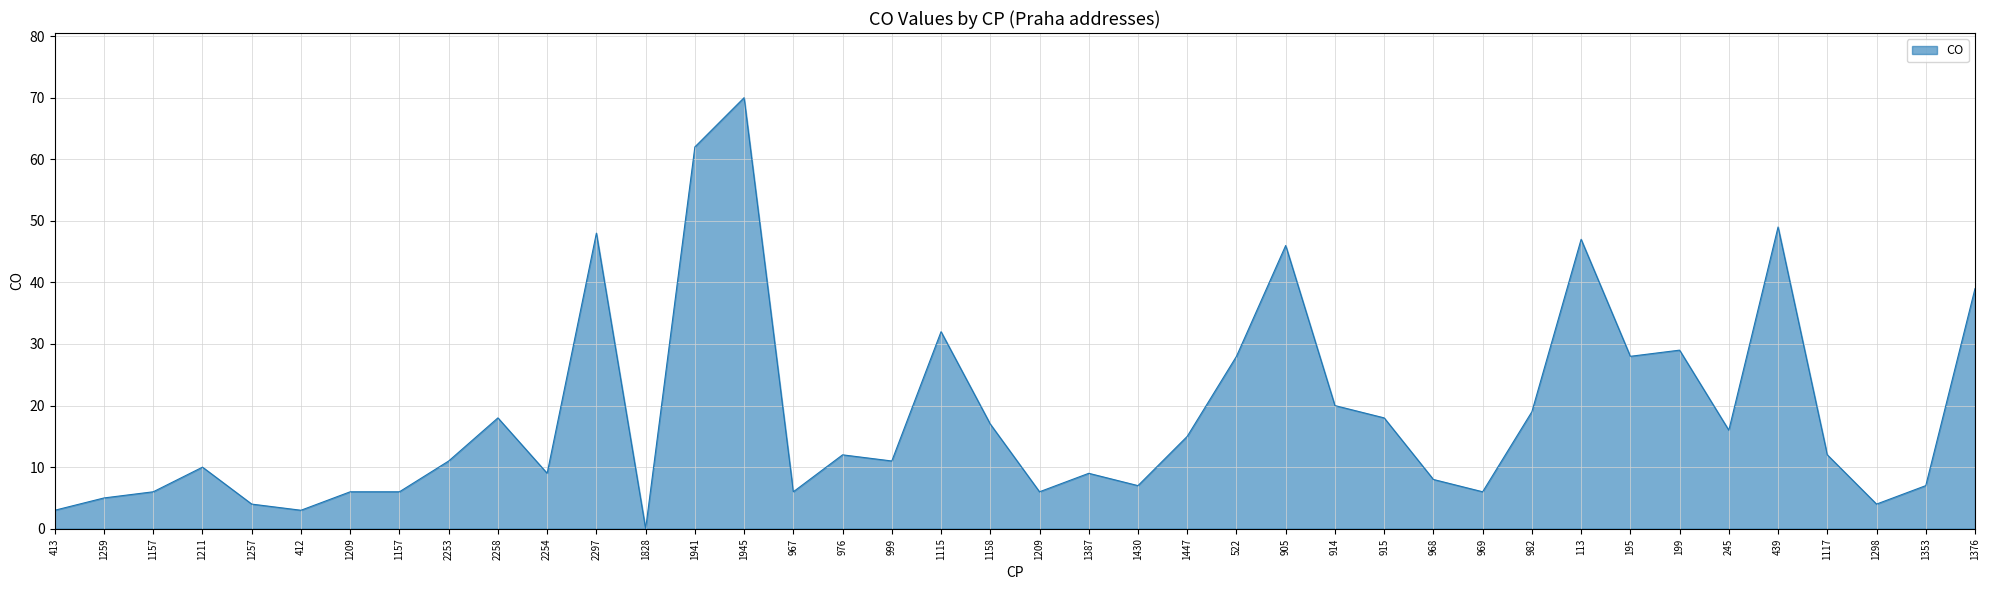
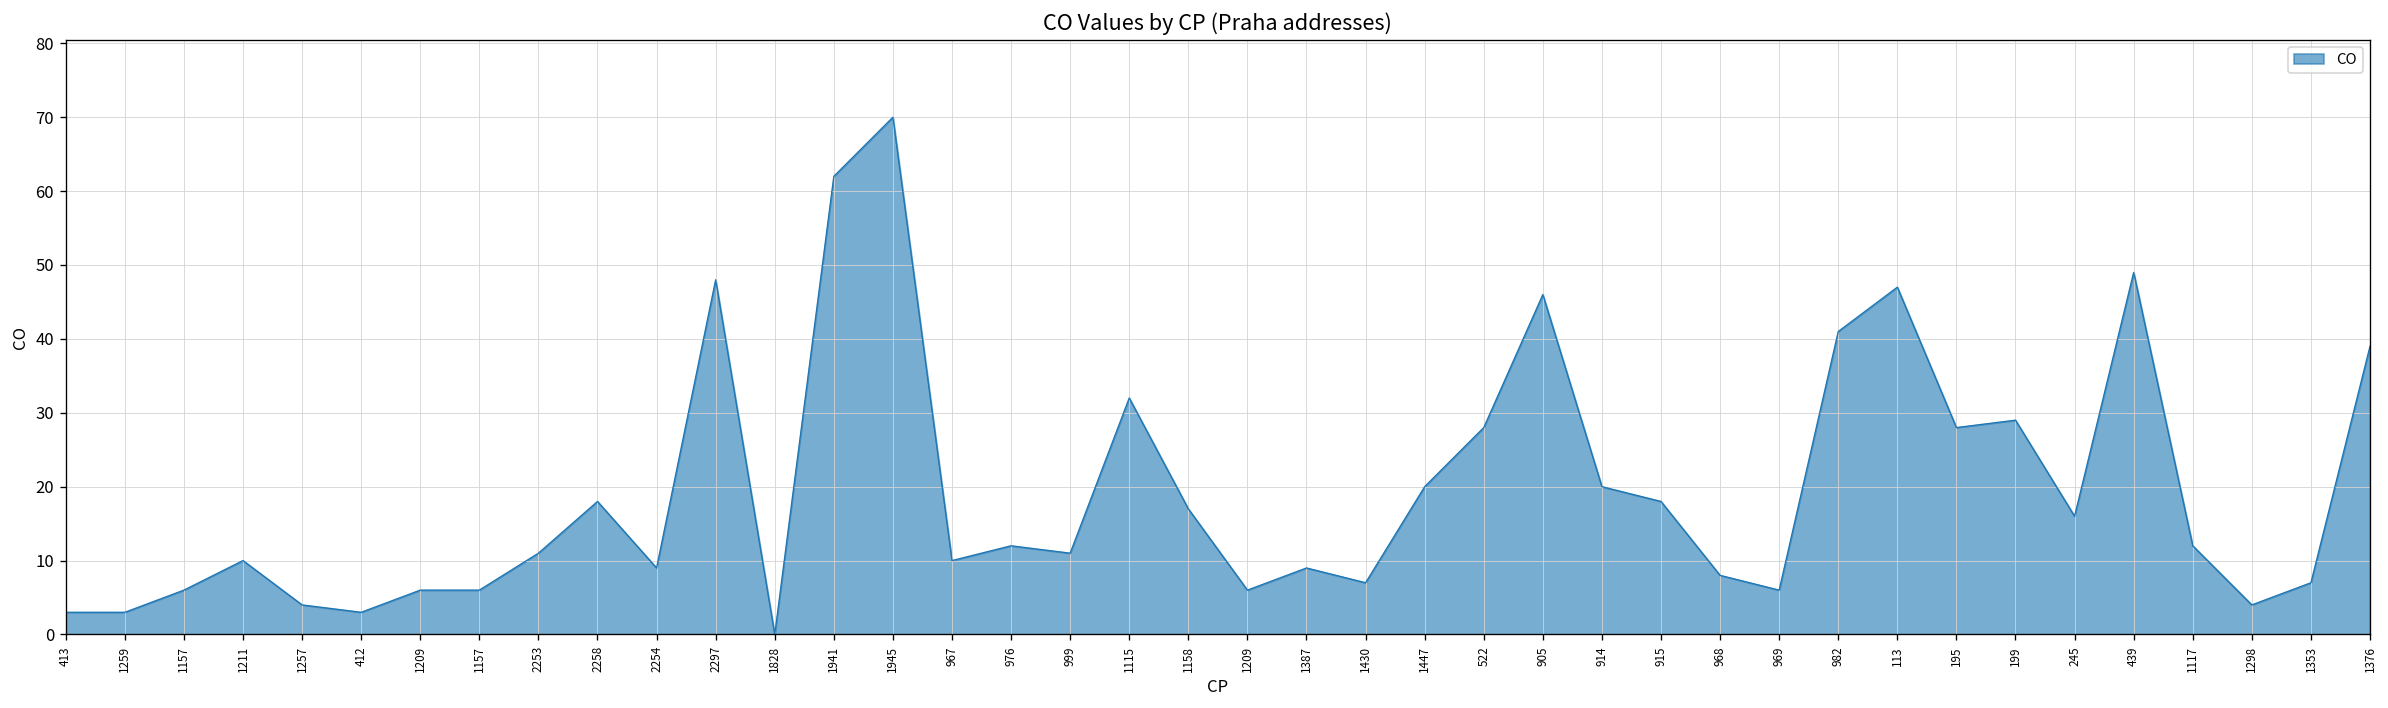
  {
    "413": 3,
-   "1259": 5,
+   "1259": 3,
    "1211": 10,
    "1257": 4,
    "412": 3,
    "2253": 11,
    "2258": 18,
    "2254": 9,
    "2297": 48,
    "1828": 0,
    "1941": 62,
    "1945": 70,
-   "967": 6,
+   "967": 10,
    "976": 12,
    "999": 11,
    "1115": 32,
    "1158": 17,
    "1387": 9,
    "1430": 7,
-   "1447": 15,
+   "1447": 20,
    "522": 28,
    "905": 46,
    "914": 20,
    "915": 18,
    "968": 8,
    "969": 6,
-   "982": 19,
+   "982": 41,
    "113": 47,
    "195": 28,
    "199": 29,
    "245": 16,
    "439": 49,
    "1117": 12,
    "1298": 4,
    "1353": 7,
    "1376": 39
  }
